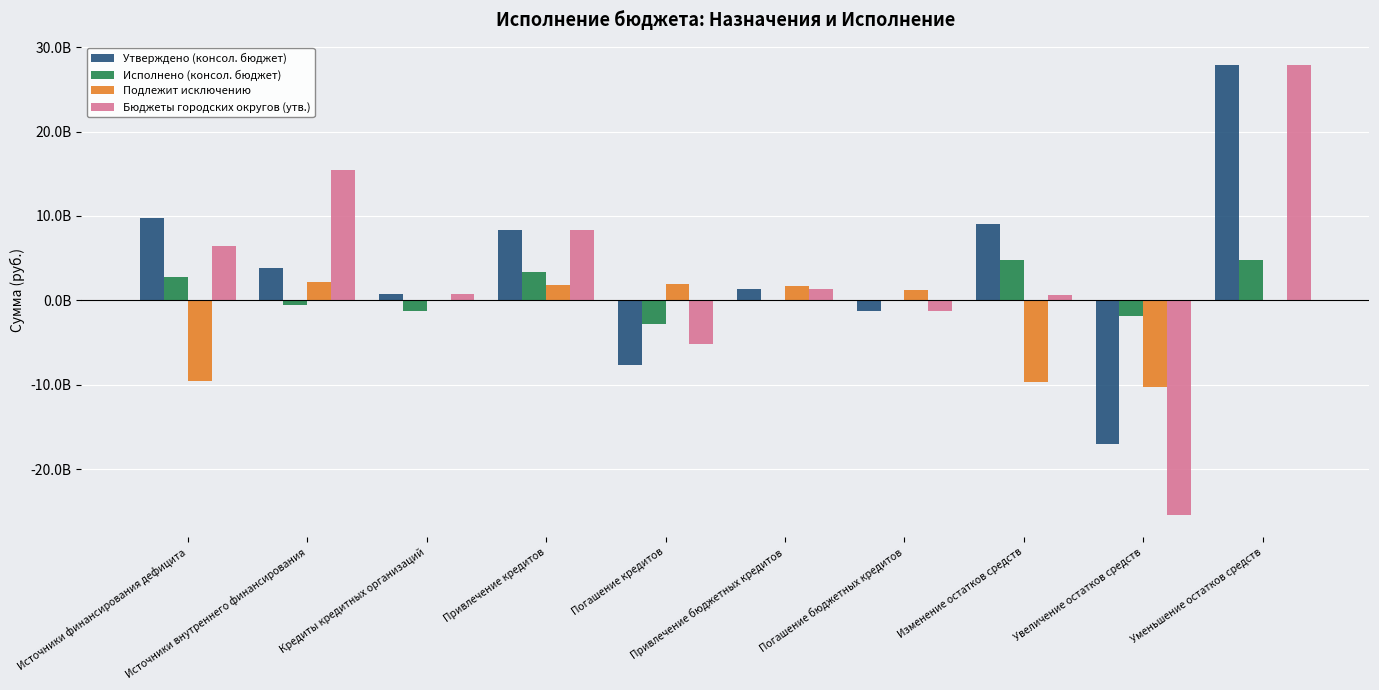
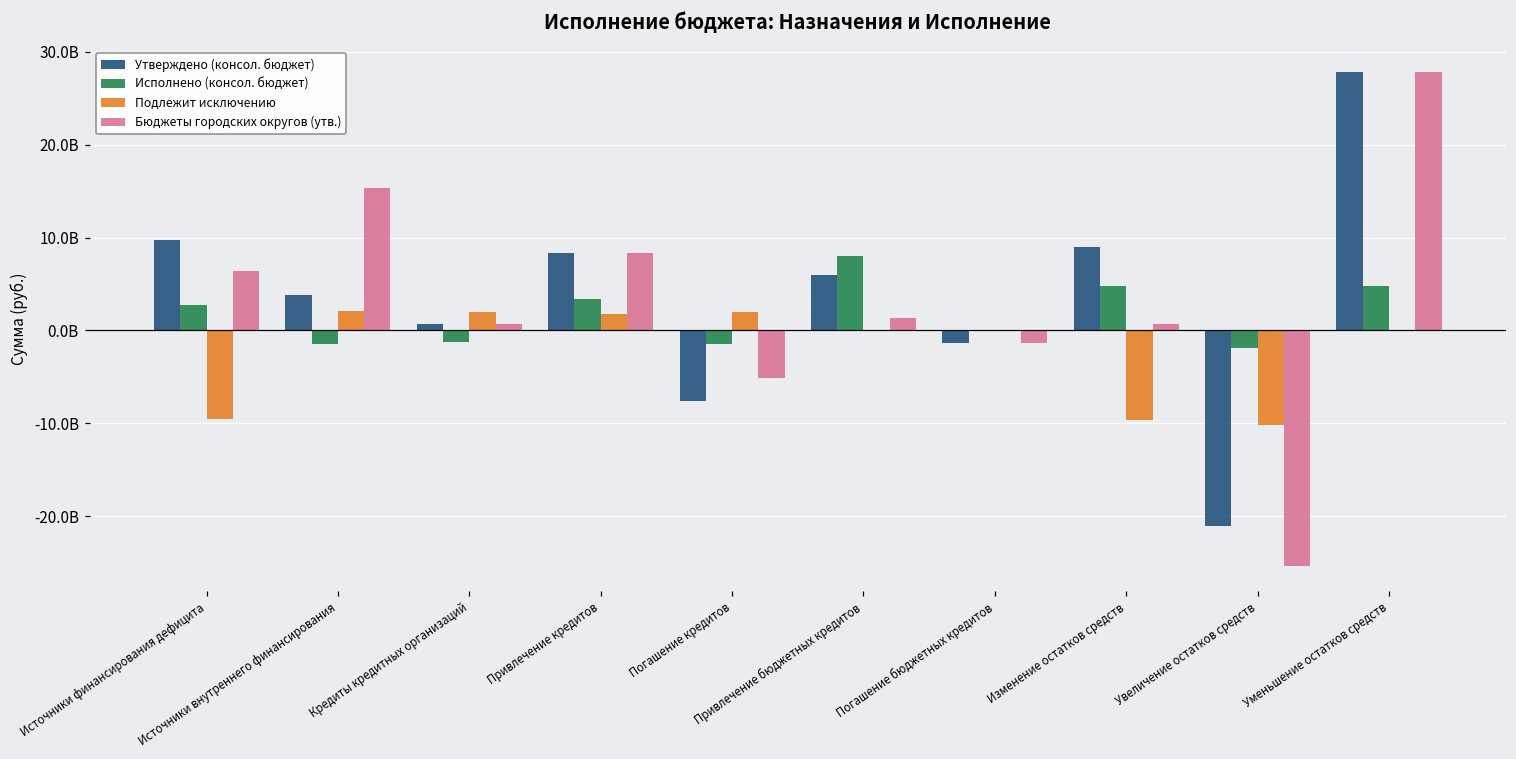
  {
    "Утверждено (консол. бюджет)": {
      "Источники финансирования дефицита": 10000000000,
      "Источники внутреннего финансирования": 4000000000,
      "Кредиты кредитных организаций": 1000000000,
      "Привлечение кредитов": 8000000000,
      "Погашение кредитов": -8000000000,
-     "Привлечение бюджетных кредитов": 1000000000,
+     "Привлечение бюджетных кредитов": 6000000000,
      "Погашение бюджетных кредитов": -1000000000,
      "Изменение остатков средств": 9000000000,
-     "Увеличение остатков средств": -17000000000,
+     "Увеличение остатков средств": -21000000000,
      "Уменьшение остатков средств": 28000000000
    },
    "Исполнено (консол. бюджет)": {
      "Источники финансирования дефицита": 3000000000,
-     "Источники внутреннего финансирования": 0,
+     "Источники внутреннего финансирования": -1000000000,
      "Кредиты кредитных организаций": -1000000000,
      "Привлечение кредитов": 3000000000,
-     "Погашение кредитов": -3000000000,
-     "Привлечение бюджетных кредитов": 0,
+     "Погашение кредитов": -1000000000,
+     "Привлечение бюджетных кредитов": 8000000000,
      "Погашение бюджетных кредитов": 0,
      "Изменение остатков средств": 5000000000,
      "Увеличение остатков средств": -2000000000,
      "Уменьшение остатков средств": 5000000000
    },
    "Подлежит исключению": {
      "Источники финансирования дефицита": -10000000000,
      "Источники внутреннего финансирования": 2000000000,
-     "Кредиты кредитных организаций": 0,
+     "Кредиты кредитных организаций": 2000000000,
      "Привлечение кредитов": 2000000000,
      "Погашение кредитов": 2000000000,
-     "Привлечение бюджетных кредитов": 2000000000,
-     "Погашение бюджетных кредитов": 1000000000,
+     "Привлечение бюджетных кредитов": 0,
+     "Погашение бюджетных кредитов": 0,
      "Изменение остатков средств": -10000000000,
      "Увеличение остатков средств": -10000000000,
      "Уменьшение остатков средств": 0
    },
    "Бюджеты городских округов (утв.)": {
      "Источники финансирования дефицита": 6000000000,
      "Источники внутреннего финансирования": 15000000000,
      "Кредиты кредитных организаций": 1000000000,
      "Привлечение кредитов": 8000000000,
      "Погашение кредитов": -5000000000,
      "Привлечение бюджетных кредитов": 1000000000,
      "Погашение бюджетных кредитов": -1000000000,
      "Изменение остатков средств": 1000000000,
      "Увеличение остатков средств": -25000000000,
      "Уменьшение остатков средств": 28000000000
    }
  }
